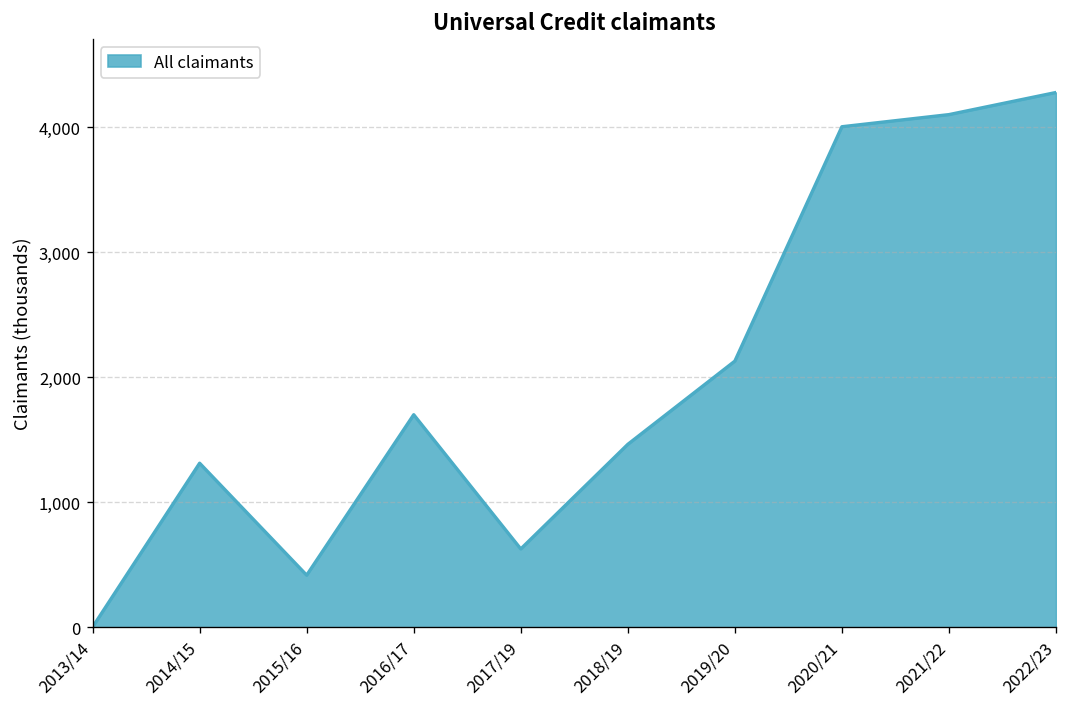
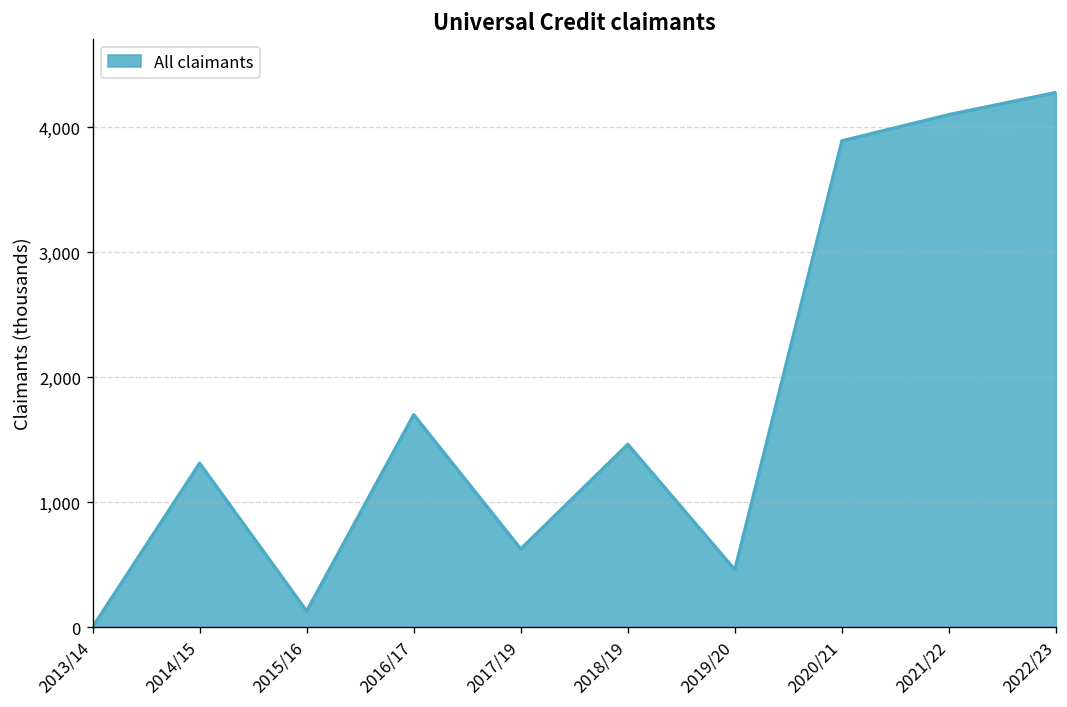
  {
    "2013/14": "0",
    "2014/15": "1,310",
-   "2015/16": "420",
+   "2015/16": "130",
    "2016/17": "1,700",
    "2017/19": "630",
    "2018/19": "1,460",
-   "2019/20": "2,130",
-   "2020/21": "4,010",
+   "2019/20": "460",
+   "2020/21": "3,890",
    "2021/22": "4,100",
    "2022/23": "4,280"
  }
